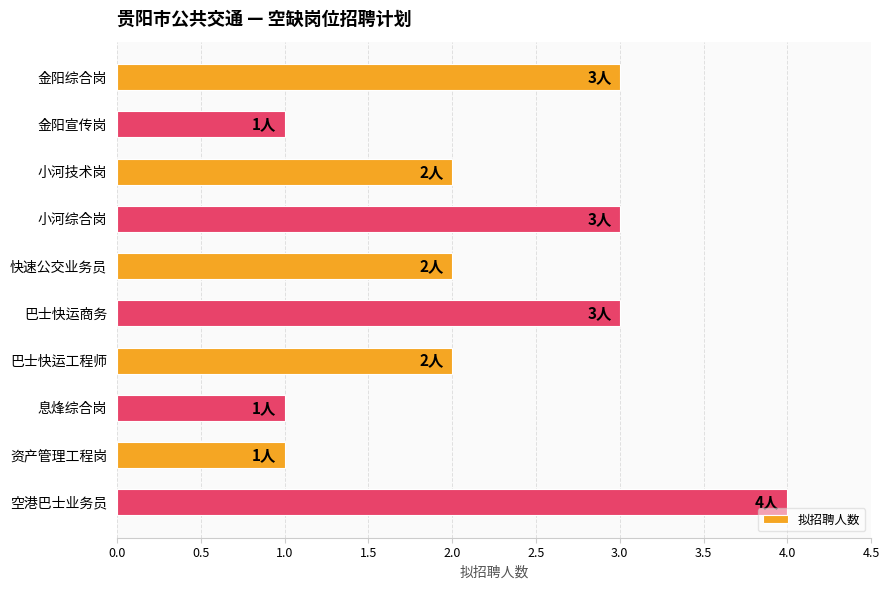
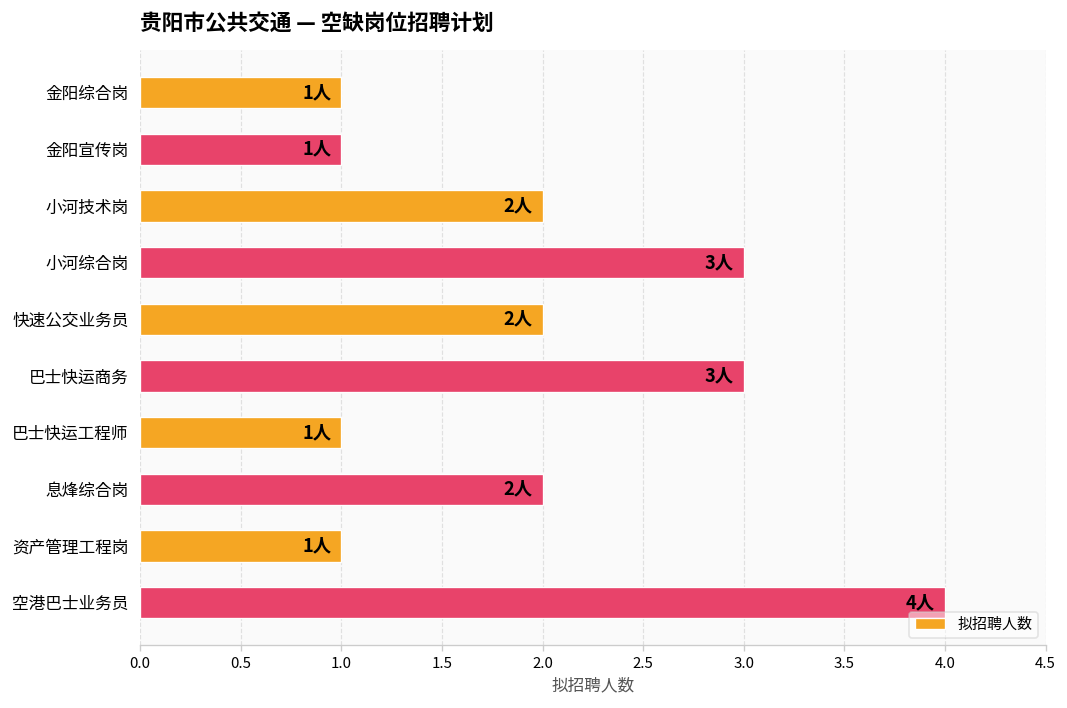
  {
-   "金阳综合岗": "3人",
+   "金阳综合岗": "1人",
    "金阳宣传岗": "1人",
    "小河技术岗": "2人",
    "小河综合岗": "3人",
    "快速公交业务员": "2人",
    "巴士快运商务": "3人",
-   "巴士快运工程师": "2人",
-   "息烽综合岗": "1人",
+   "巴士快运工程师": "1人",
+   "息烽综合岗": "2人",
    "资产管理工程岗": "1人"
  }
